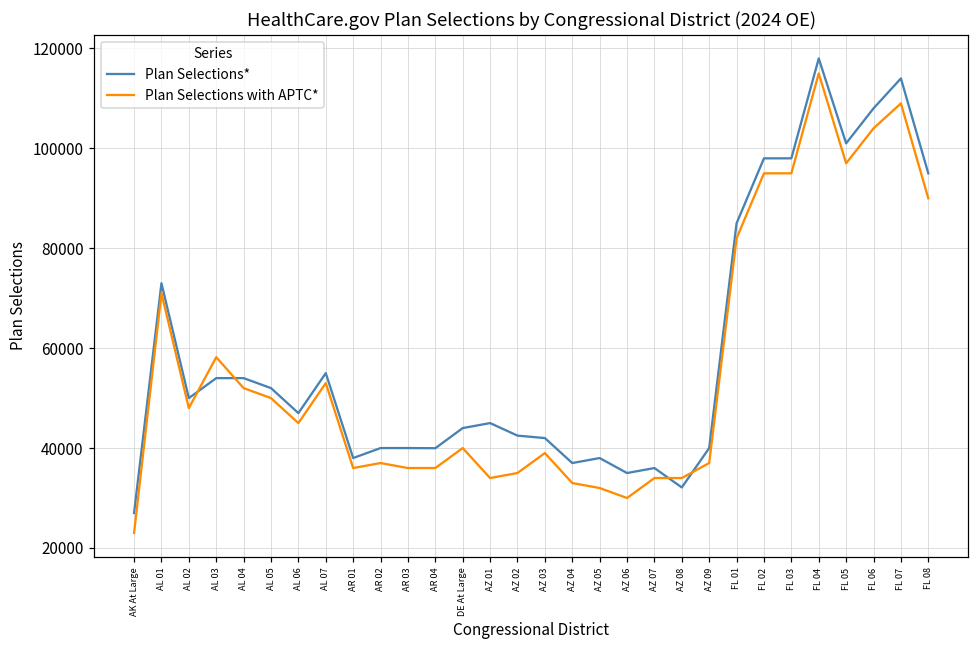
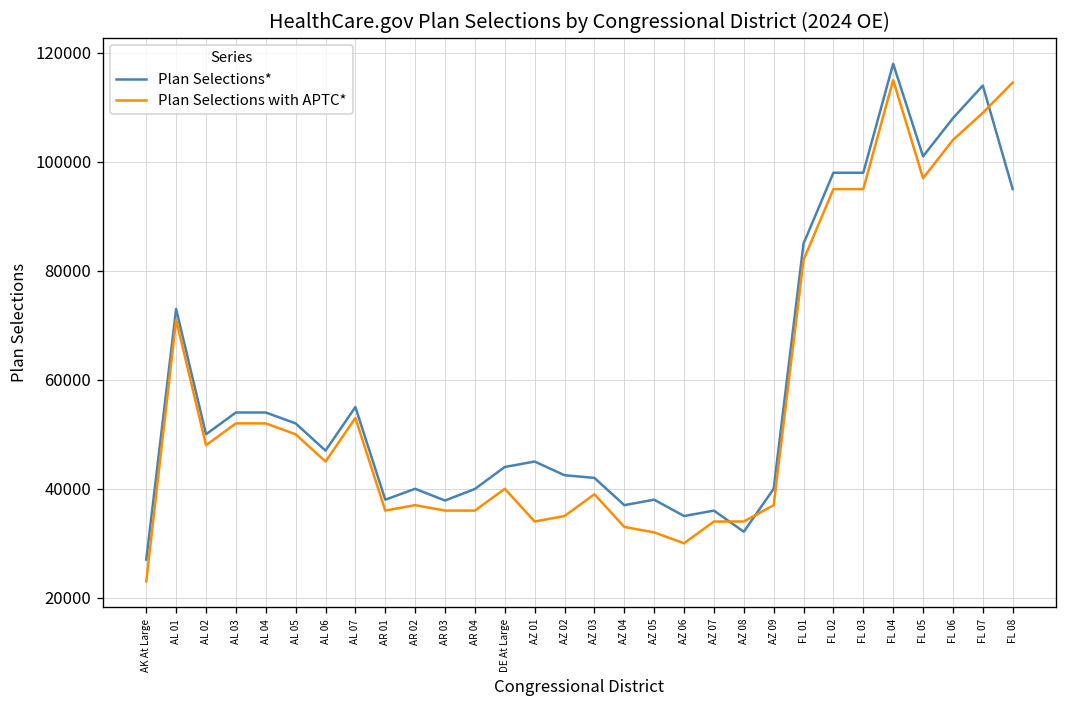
  {
    "Plan Selections*": {
      "AK At Large": 27000,
      "AL 01": 73000,
      "AL 02": 50000,
      "AL 03": 54000,
      "AL 04": 54000,
      "AL 05": 52000,
      "AL 06": 47000,
      "AL 07": 55000,
      "AR 01": 38000,
      "AR 02": 40000,
-     "AR 03": 40000,
+     "AR 03": 38000,
      "AR 04": 40000,
      "DE At Large": 44000,
      "AZ 01": 45000,
      "AZ 02": 42000,
      "AZ 03": 42000,
      "AZ 04": 37000,
      "AZ 05": 38000,
      "AZ 06": 35000,
      "AZ 07": 36000,
      "AZ 08": 32000,
      "AZ 09": 40000,
      "FL 01": 85000,
      "FL 02": 98000,
      "FL 03": 98000,
      "FL 04": 118000,
      "FL 05": 101000,
      "FL 06": 108000,
      "FL 07": 114000,
      "FL 08": 95000
    },
    "Plan Selections with APTC*": {
      "AK At Large": 23000,
      "AL 01": 71000,
      "AL 02": 48000,
-     "AL 03": 58000,
+     "AL 03": 52000,
      "AL 04": 52000,
      "AL 05": 50000,
      "AL 06": 45000,
      "AL 07": 53000,
      "AR 01": 36000,
      "AR 02": 37000,
      "AR 03": 36000,
      "AR 04": 36000,
      "DE At Large": 40000,
      "AZ 01": 34000,
      "AZ 02": 35000,
      "AZ 03": 39000,
      "AZ 04": 33000,
      "AZ 05": 32000,
      "AZ 06": 30000,
      "AZ 07": 34000,
      "AZ 08": 34000,
      "AZ 09": 37000,
      "FL 01": 82000,
      "FL 02": 95000,
      "FL 03": 95000,
      "FL 04": 115000,
      "FL 05": 97000,
      "FL 06": 104000,
      "FL 07": 109000,
-     "FL 08": 90000
+     "FL 08": 115000
    }
  }
